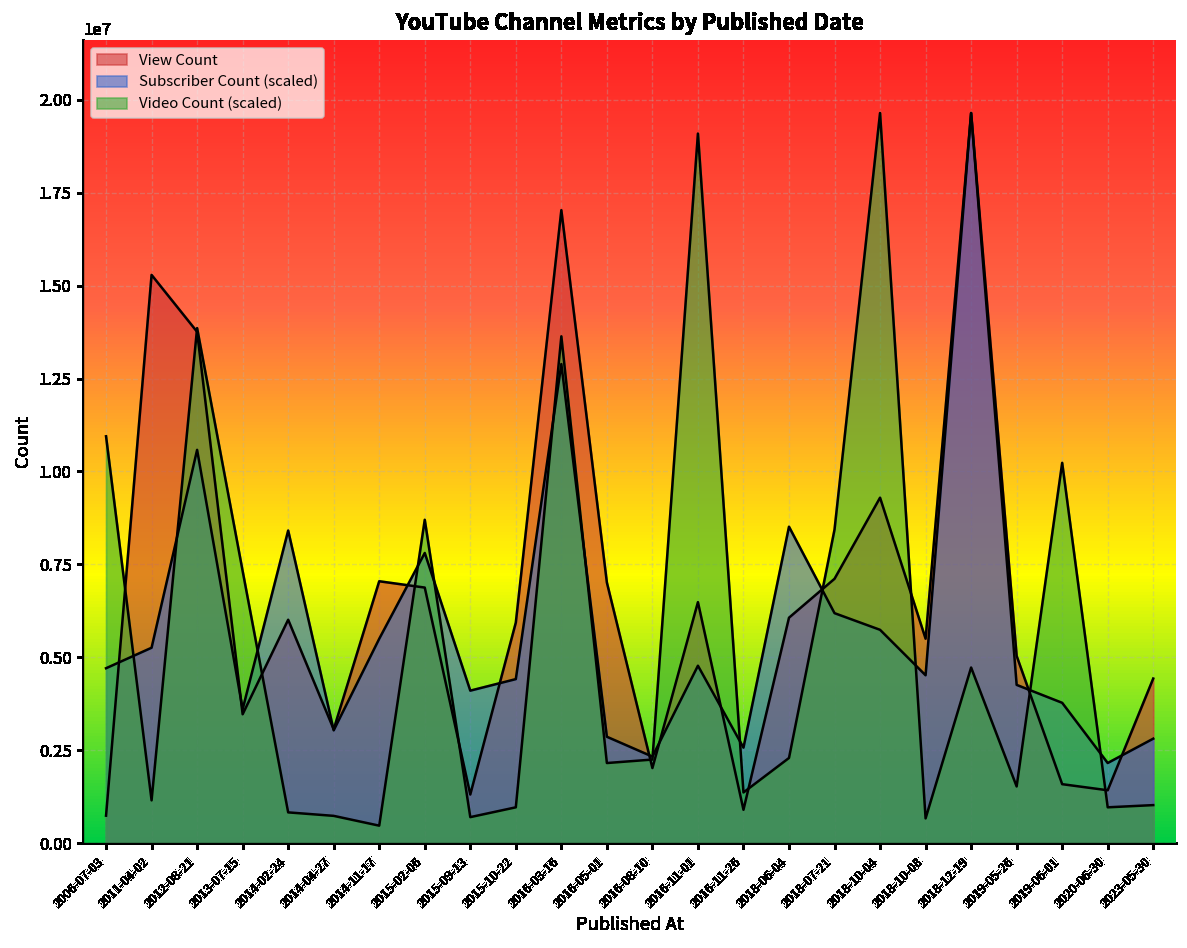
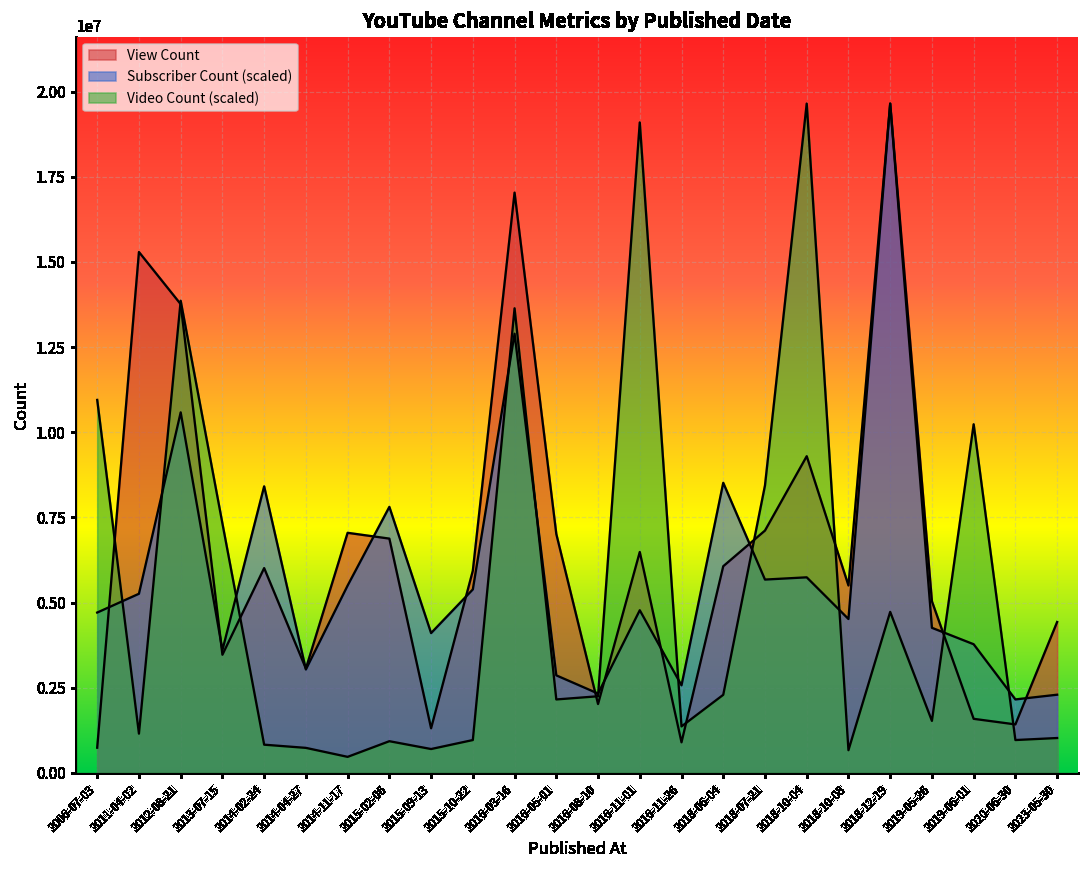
  {
    "View Count": {
      "2006-07-03": 700000,
      "2011-04-02": 15300000,
      "2012-08-21": 13800000,
      "2013-07-15": 3500000,
      "2014-02-24": 6000000,
      "2014-11-17": 7000000,
      "2015-02-06": 6900000,
      "2015-09-13": 1300000,
      "2015-10-22": 5900000,
      "2016-03-16": 17000000,
      "2016-05-01": 7000000,
      "2016-08-10": 2000000,
      "2016-11-01": 6500000,
      "2016-11-26": 900000,
      "2018-06-04": 6100000,
      "2018-07-21": 7100000,
      "2018-10-04": 9300000,
      "2018-10-08": 5500000,
      "2019-05-26": 5000000,
      "2019-06-01": 1600000,
      "2020-06-30": 1400000,
      "2023-05-30": 4400000
    },
    "Subscriber Count (scaled)": {
      "2006-07-03": 4700000,
      "2011-04-02": 5300000,
      "2012-08-21": 10600000,
      "2013-07-15": 3600000,
      "2014-02-24": 8400000,
      "2014-11-17": 5500000,
      "2015-02-06": 7800000,
      "2015-09-13": 4100000,
-     "2015-10-22": 4400000,
+     "2015-10-22": 5400000,
      "2016-03-16": 12900000,
      "2016-05-01": 2900000,
      "2016-11-01": 4800000,
      "2016-11-26": 2600000,
      "2018-06-04": 8500000,
-     "2018-07-21": 6200000,
+     "2018-07-21": 5700000,
      "2018-10-04": 5700000,
      "2018-10-08": 4500000,
      "2019-05-26": 4300000,
      "2019-06-01": 3800000,
      "2020-06-30": 2200000,
-     "2023-05-30": 2800000
+     "2023-05-30": 2300000
    },
    "Video Count (scaled)": {
      "2006-07-03": 10900000,
      "2011-04-02": 1100000,
      "2012-08-21": 13900000,
      "2013-07-15": 7300000,
      "2014-02-24": 800000,
      "2014-04-27": 700000,
      "2014-11-17": 500000,
-     "2015-02-06": 8700000,
+     "2015-02-06": 900000,
      "2015-09-13": 700000,
      "2015-10-22": 1000000,
      "2016-03-16": 13600000,
      "2016-05-01": 2200000,
      "2016-11-01": 19100000,
      "2016-11-26": 1400000,
      "2018-06-04": 2300000,
      "2018-07-21": 8400000,
      "2018-10-04": 19600000,
      "2018-10-08": 700000,
      "2018-12-19": 4700000,
      "2019-05-26": 1500000,
      "2019-06-01": 10200000,
      "2020-06-30": 1000000,
      "2023-05-30": 1000000
    }
  }
